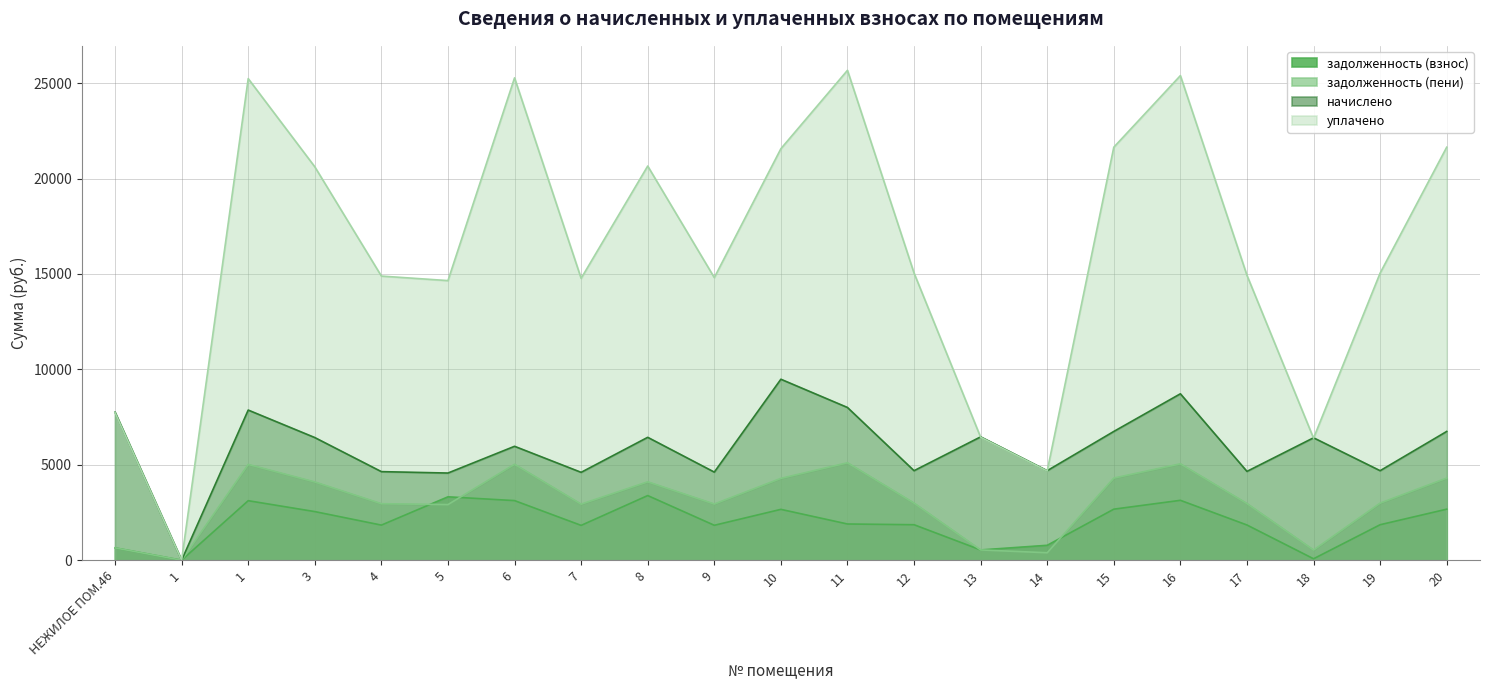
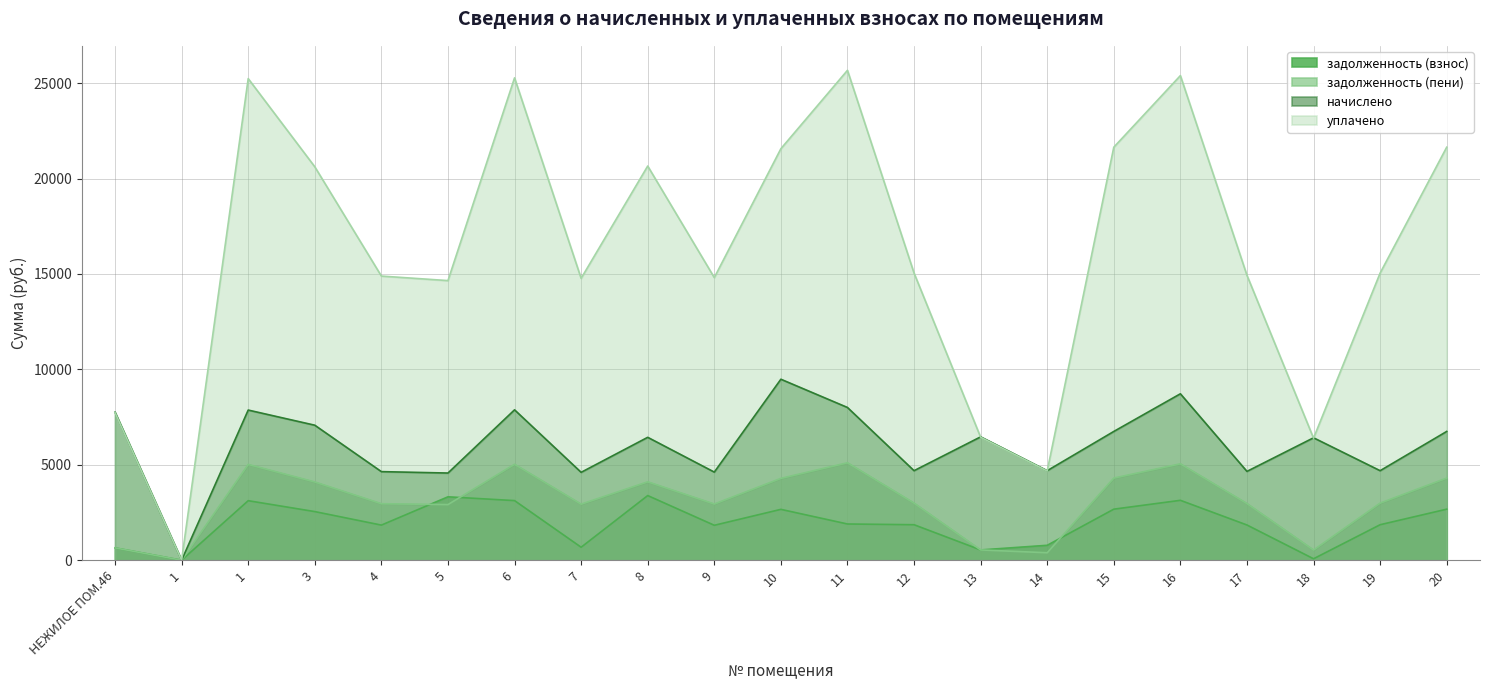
  {
    "задолженность (взнос)": {
      "3": 2500,
      "4": 1800,
      "5": 3300,
      "6": 3100,
-     "7": 1800,
+     "7": 700,
      "8": 3400,
      "9": 1800,
      "10": 2700,
      "11": 1900,
      "12": 1900,
      "14": 800,
      "15": 2700,
      "16": 3100,
      "17": 1800,
      "18": 100,
      "19": 1900,
      "20": 2700
    },
    "начислено": {
-     "3": 6400,
+     "3": 7100,
      "4": 4600,
      "5": 4600,
-     "6": 6000,
+     "6": 7900,
      "7": 4600,
      "8": 6400,
      "9": 4600,
      "10": 9500,
      "11": 8000,
      "12": 4700,
      "15": 6700,
      "16": 8700,
      "17": 4700,
      "19": 4700,
      "20": 6700
    }
  }
